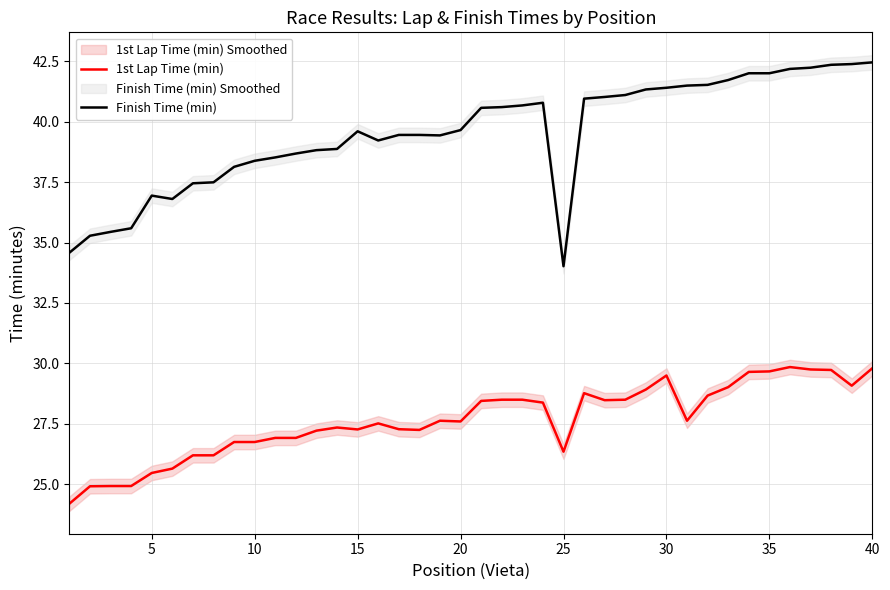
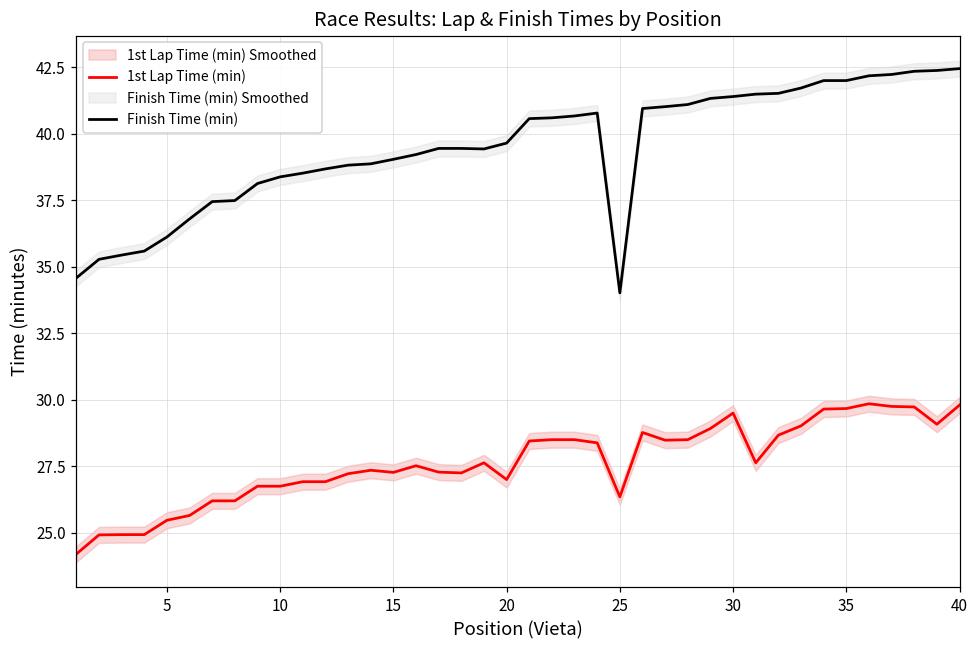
  {
    "1st Lap Time (min)": {
      "5": 25.5,
      "10": 26.8,
      "15": 27.3,
-     "20": 27.6,
+     "20": 27.0,
      "25": 26.4,
      "30": 29.5,
      "35": 29.7,
      "40": 29.8
    },
    "Finish Time (min)": {
-     "5": 36.9,
+     "5": 36.1,
      "10": 38.4,
-     "15": 39.6,
+     "15": 39.0,
      "20": 39.7,
      "25": 34.0,
      "30": 41.4,
      "35": 42.0,
      "40": 42.5
    }
  }
